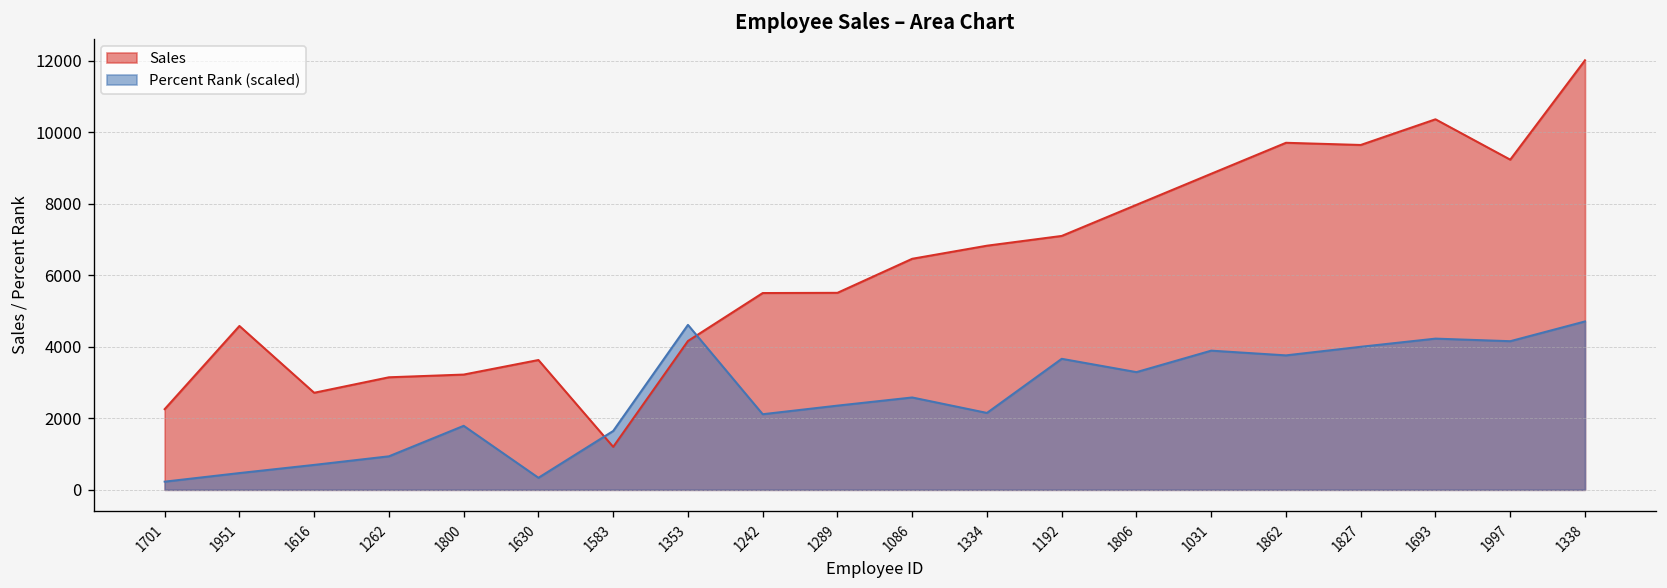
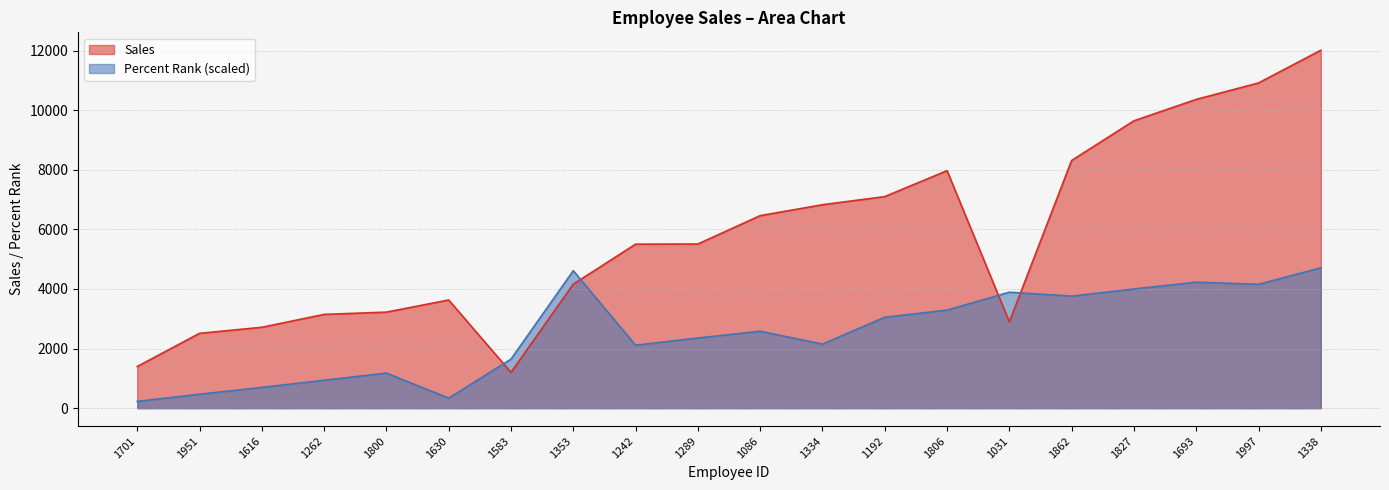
  {
    "Sales": {
-     "1701": 2300,
-     "1951": 4600,
+     "1701": 1400,
+     "1951": 2500,
      "1616": 2700,
      "1262": 3100,
      "1800": 3200,
      "1630": 3600,
      "1583": 1200,
      "1353": 4200,
      "1242": 5500,
      "1289": 5500,
      "1086": 6500,
      "1334": 6800,
      "1192": 7100,
      "1806": 8000,
-     "1031": 8800,
-     "1862": 9700,
+     "1031": 2900,
+     "1862": 8300,
      "1827": 9600,
      "1693": 10400,
-     "1997": 9200,
+     "1997": 10900,
      "1338": 12000
    },
    "Percent Rank (scaled)": {
      "1701": 200,
      "1951": 500,
      "1616": 700,
      "1262": 900,
-     "1800": 1800,
+     "1800": 1200,
      "1630": 300,
      "1583": 1600,
      "1353": 4600,
      "1242": 2100,
      "1289": 2400,
      "1086": 2600,
      "1334": 2200,
-     "1192": 3700,
+     "1192": 3100,
      "1806": 3300,
      "1031": 3900,
      "1862": 3800,
      "1827": 4000,
      "1693": 4200,
      "1997": 4200,
      "1338": 4700
    }
  }
